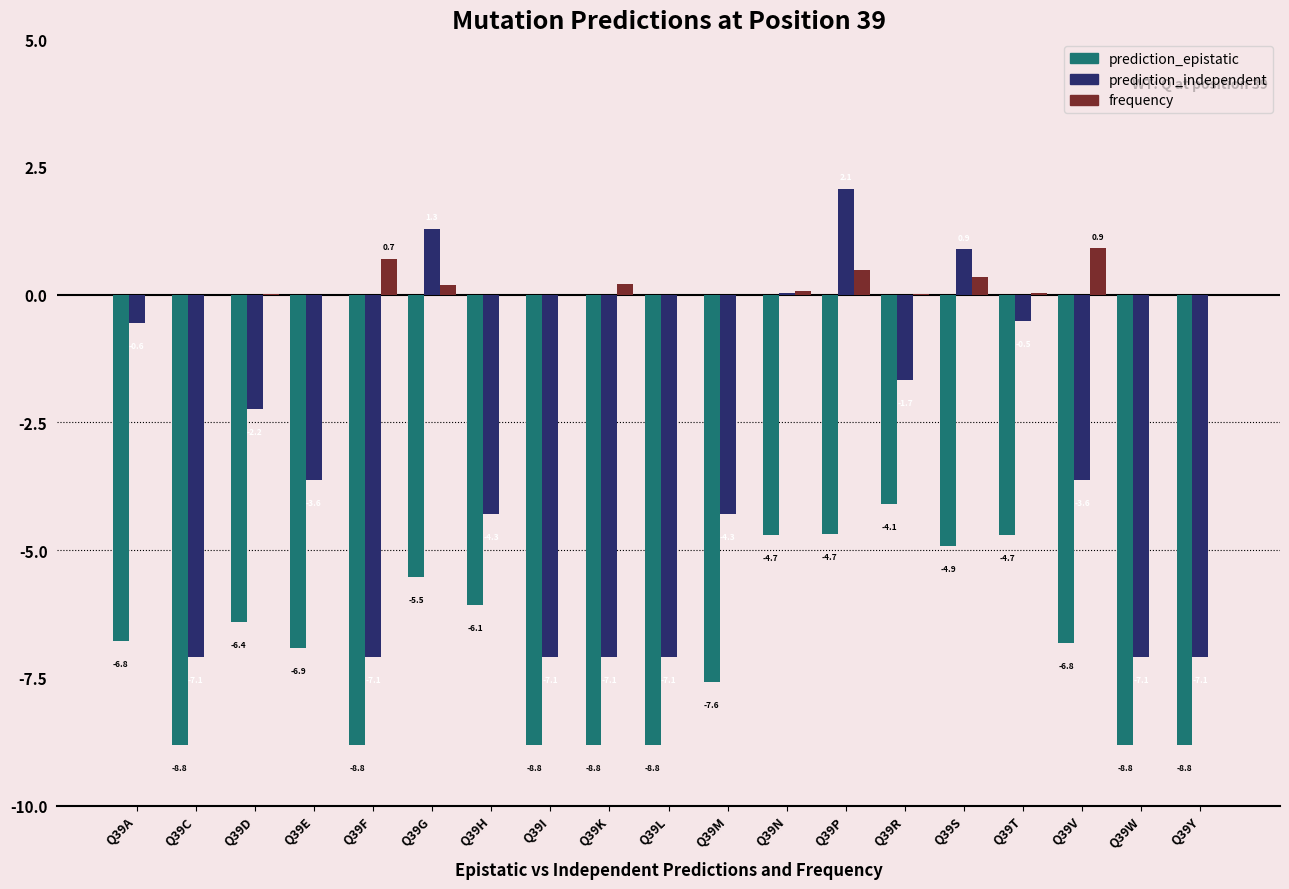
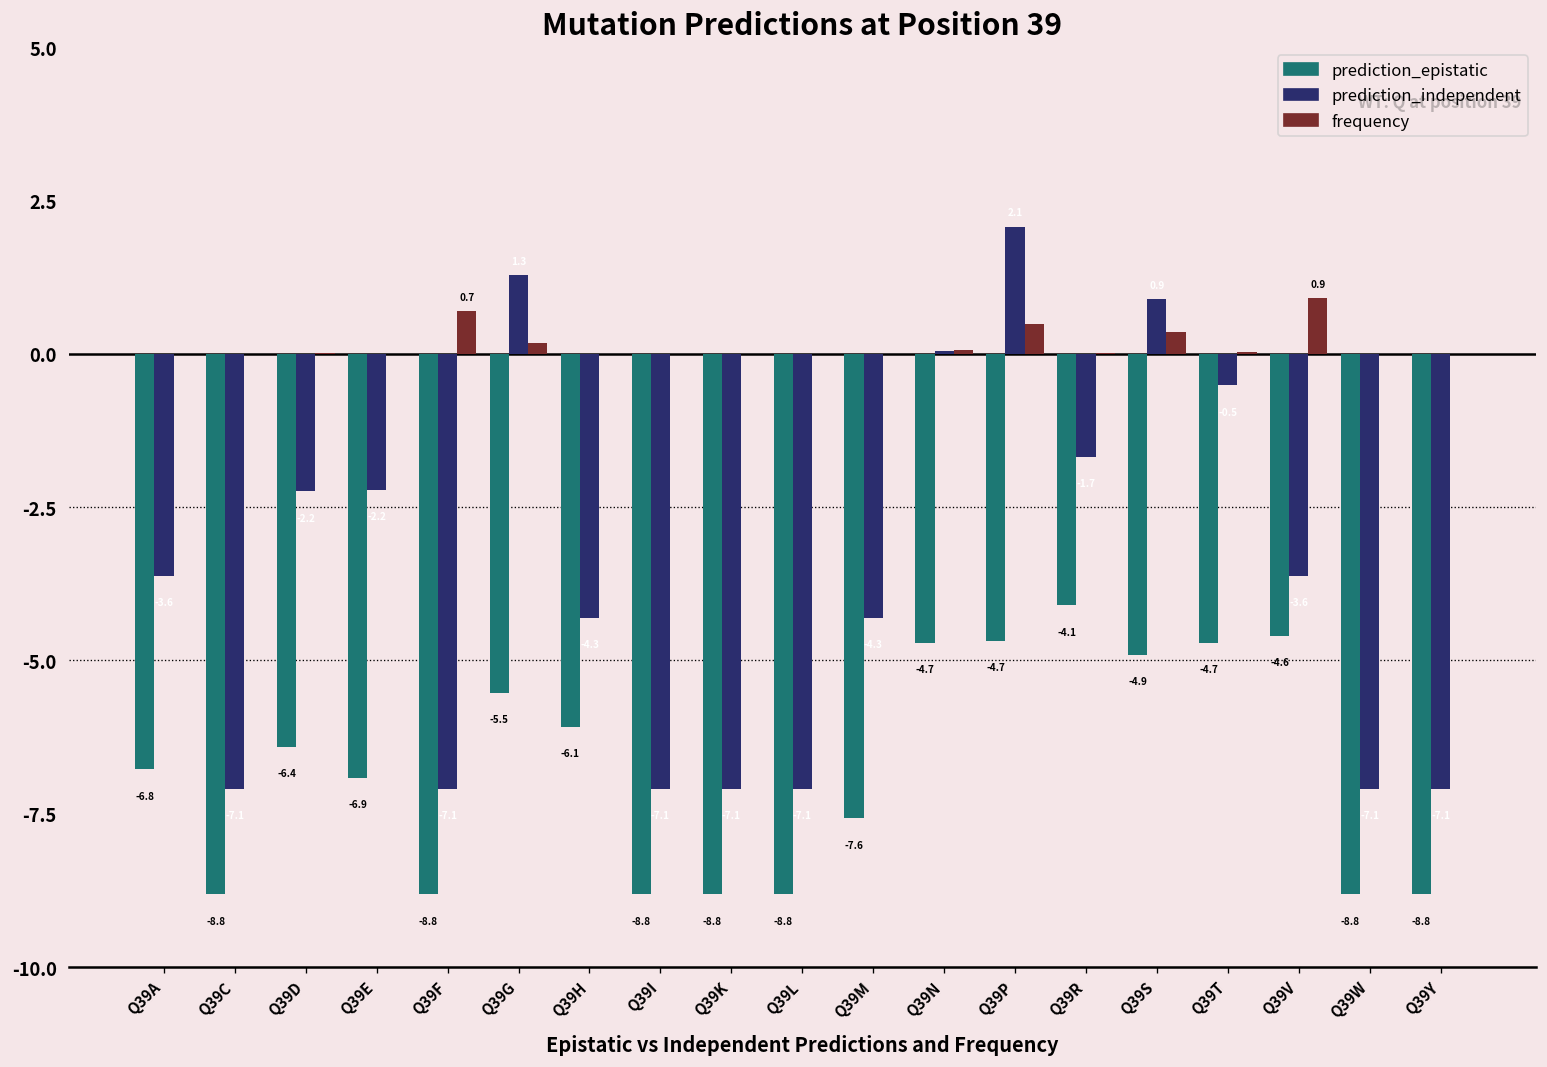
  {
    "prediction_epistatic": {
      "Q39A": -6.8,
      "Q39C": -8.8,
      "Q39D": -6.4,
      "Q39E": -6.9,
      "Q39F": -8.8,
      "Q39G": -5.5,
      "Q39H": -6.1,
      "Q39I": -8.8,
      "Q39K": -8.8,
      "Q39L": -8.8,
      "Q39M": -7.6,
      "Q39N": -4.7,
      "Q39P": -4.7,
      "Q39R": -4.1,
      "Q39S": -4.9,
      "Q39T": -4.7,
-     "Q39V": -6.8,
+     "Q39V": -4.6,
      "Q39W": -8.8,
      "Q39Y": -8.8
    },
    "prediction_independent": {
-     "Q39A": -0.6,
+     "Q39A": -3.6,
      "Q39C": -7.1,
      "Q39D": -2.2,
-     "Q39E": -3.6,
+     "Q39E": -2.2,
      "Q39F": -7.1,
      "Q39G": 1.3,
      "Q39H": -4.3,
      "Q39I": -7.1,
      "Q39K": -7.1,
      "Q39L": -7.1,
      "Q39M": -4.3,
      "Q39P": 2.1,
      "Q39R": -1.7,
      "Q39S": 0.9,
      "Q39T": -0.5,
      "Q39V": -3.6,
      "Q39W": -7.1,
      "Q39Y": -7.1
    },
    "frequency": {
      "Q39C": 0.0,
      "Q39G": 0.2,
      "Q39I": 0.0,
-     "Q39K": 0.2,
+     "Q39K": 0.0,
      "Q39L": 0.0,
      "Q39N": 0.1,
      "Q39P": 0.5,
      "Q39S": 0.4,
      "Q39W": 0.0,
      "Q39Y": 0.0
    }
  }
